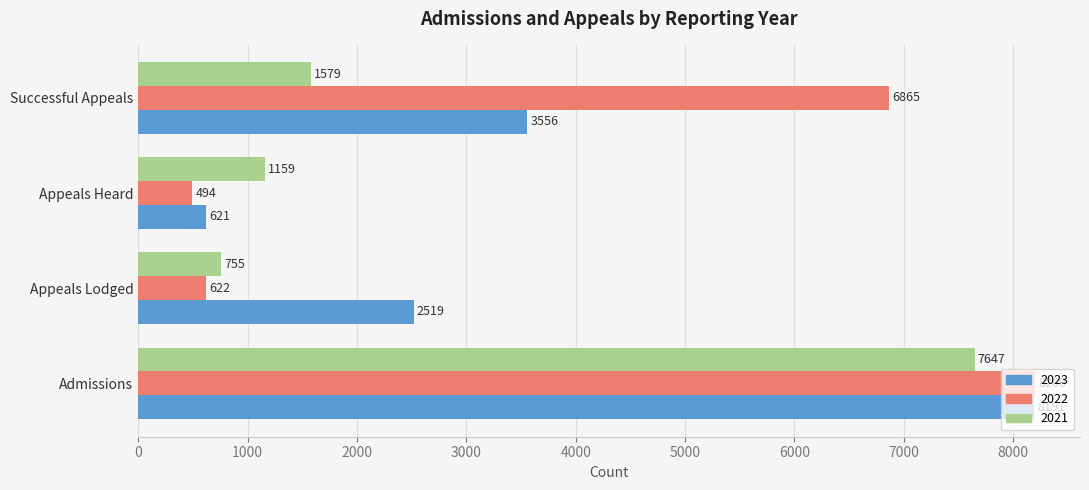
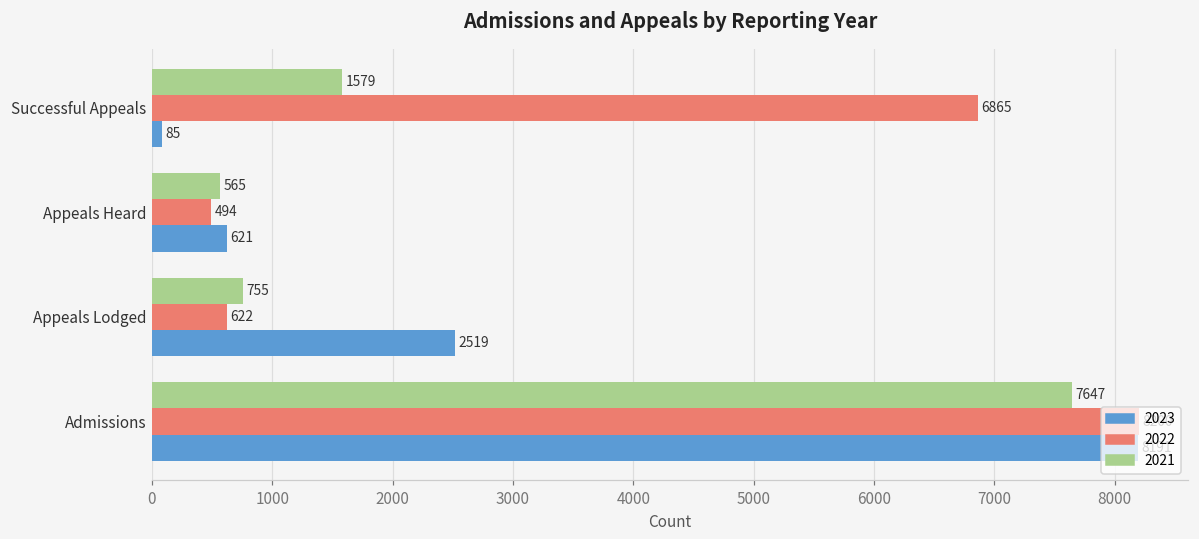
  {
    "2023": {
-     "Successful Appeals": 3556,
+     "Successful Appeals": 85,
      "Appeals Heard": 621,
      "Appeals Lodged": 2519
    },
    "2022": {
      "Successful Appeals": 6865,
      "Appeals Heard": 494,
      "Appeals Lodged": 622
    },
    "2021": {
      "Successful Appeals": 1579,
-     "Appeals Heard": 1159,
+     "Appeals Heard": 565,
      "Appeals Lodged": 755,
      "Admissions": 7647
    }
  }
